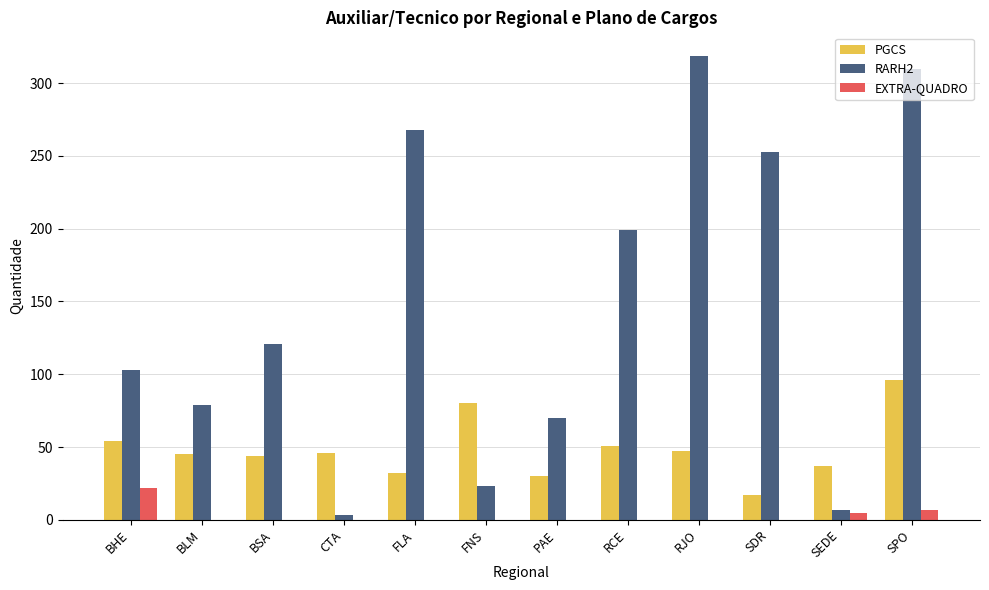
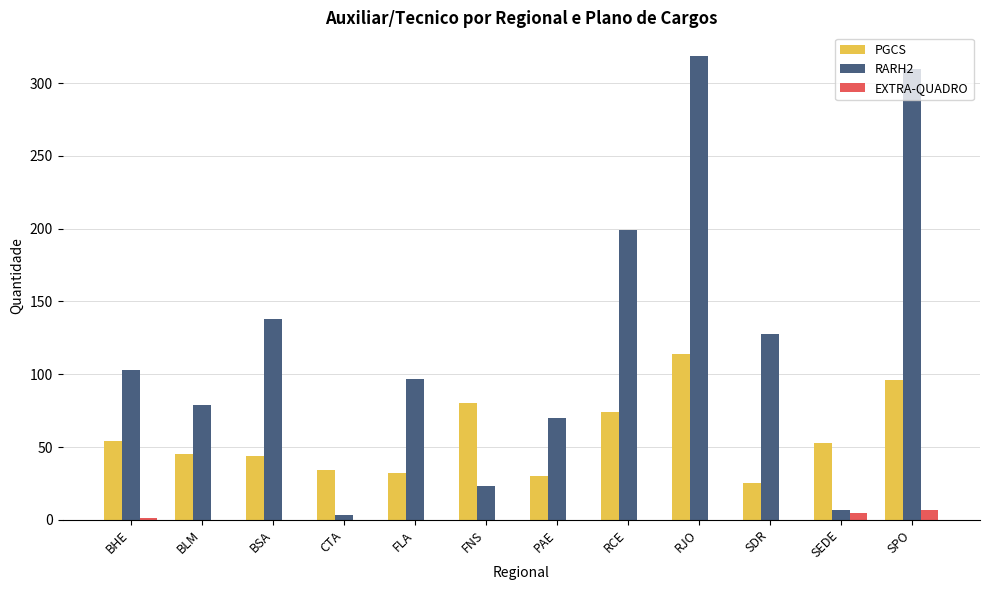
  {
    "PGCS": {
      "BHE": 54,
      "BLM": 45,
      "BSA": 44,
-     "CTA": 46,
+     "CTA": 34,
      "FLA": 32,
      "FNS": 80,
      "PAE": 30,
-     "RCE": 51,
-     "RJO": 47,
-     "SDR": 17,
-     "SEDE": 37,
+     "RCE": 74,
+     "RJO": 114,
+     "SDR": 25,
+     "SEDE": 53,
      "SPO": 96
    },
    "RARH2": {
      "BHE": 103,
      "BLM": 79,
-     "BSA": 121,
+     "BSA": 138,
      "CTA": 3,
-     "FLA": 268,
+     "FLA": 97,
      "FNS": 23,
      "PAE": 70,
      "RCE": 199,
      "RJO": 319,
-     "SDR": 253,
+     "SDR": 128,
      "SEDE": 7
    },
    "EXTRA-QUADRO": {
-     "BHE": 22,
+     "BHE": 1,
      "BLM": 0,
      "BSA": 0,
      "CTA": 0,
      "FLA": 0,
      "FNS": 0,
      "PAE": 0,
      "RCE": 0,
      "RJO": 0,
      "SDR": 0,
      "SEDE": 5,
      "SPO": 7
    }
  }
